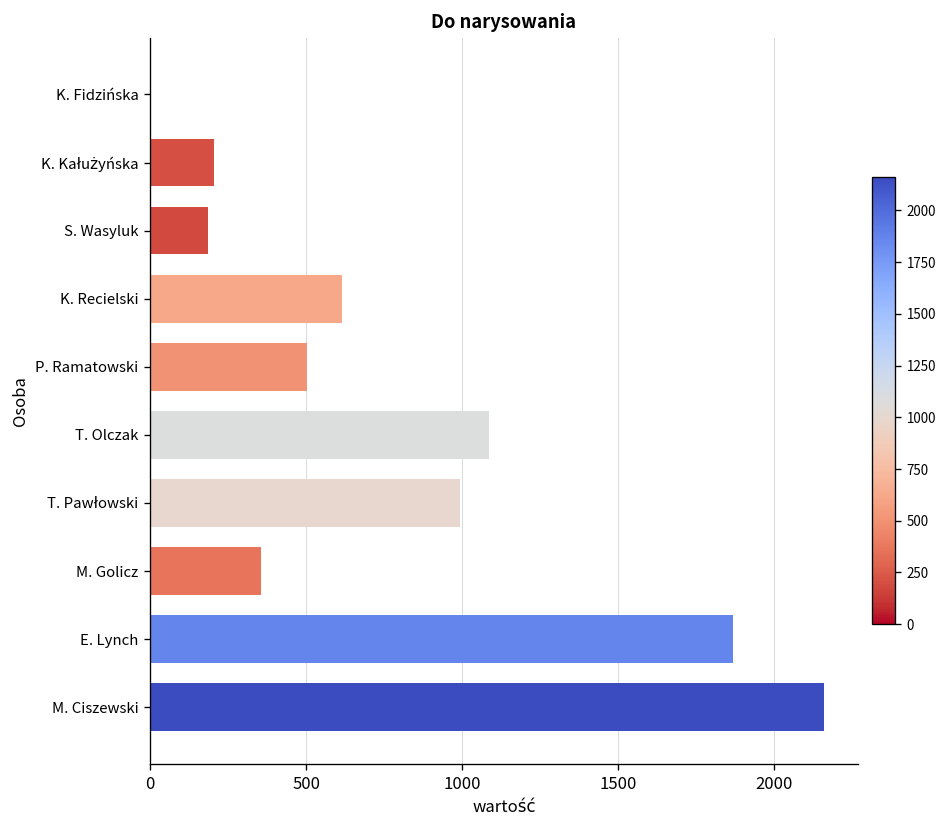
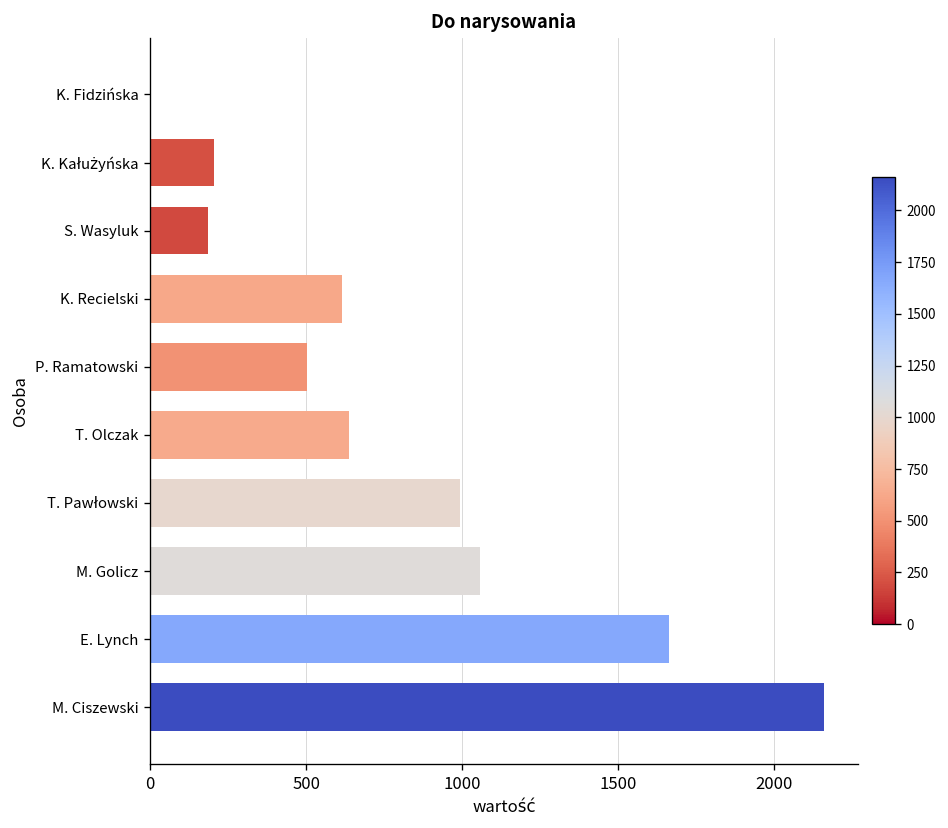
  {
    "K. Fidzińska": 0,
    "K. Kałużyńska": 200,
    "S. Wasyluk": 180,
    "K. Recielski": 620,
    "P. Ramatowski": 500,
-   "T. Olczak": 1090,
+   "T. Olczak": 640,
    "T. Pawłowski": 990,
-   "M. Golicz": 360,
-   "E. Lynch": 1870,
+   "M. Golicz": 1060,
+   "E. Lynch": 1660,
    "M. Ciszewski": 2160
  }
